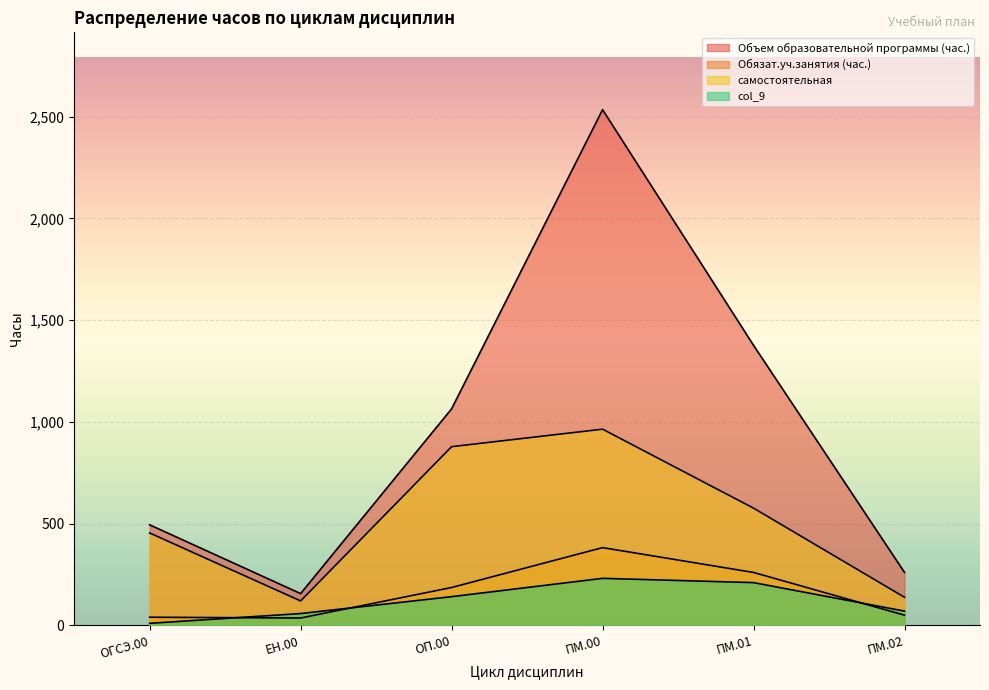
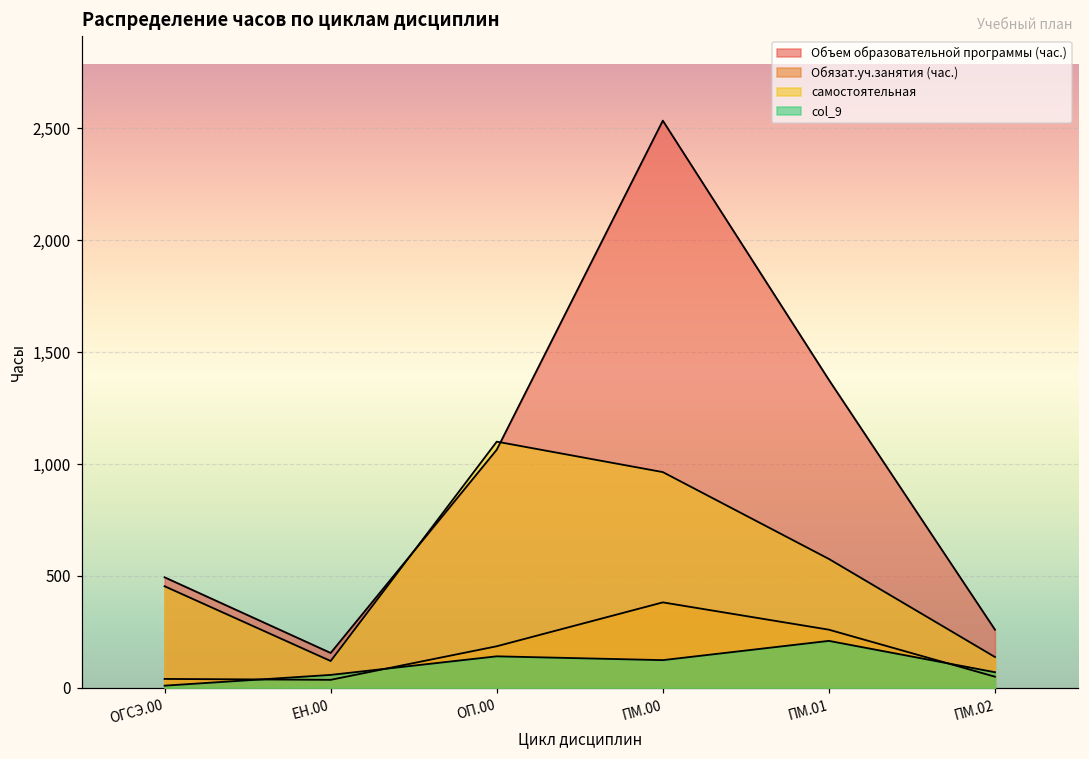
  {
    "самостоятельная": {
      "ОГСЭ.00": "450",
      "ЕН.00": "120",
-     "ОП.00": "880",
+     "ОП.00": "1,100",
      "ПМ.00": "960",
      "ПМ.01": "580",
      "ПМ.02": "140"
    },
    "col_9": {
      "ОГСЭ.00": "10",
      "ЕН.00": "60",
      "ОП.00": "140",
-     "ПМ.00": "230",
+     "ПМ.00": "120",
      "ПМ.01": "210",
      "ПМ.02": "70"
    }
  }
